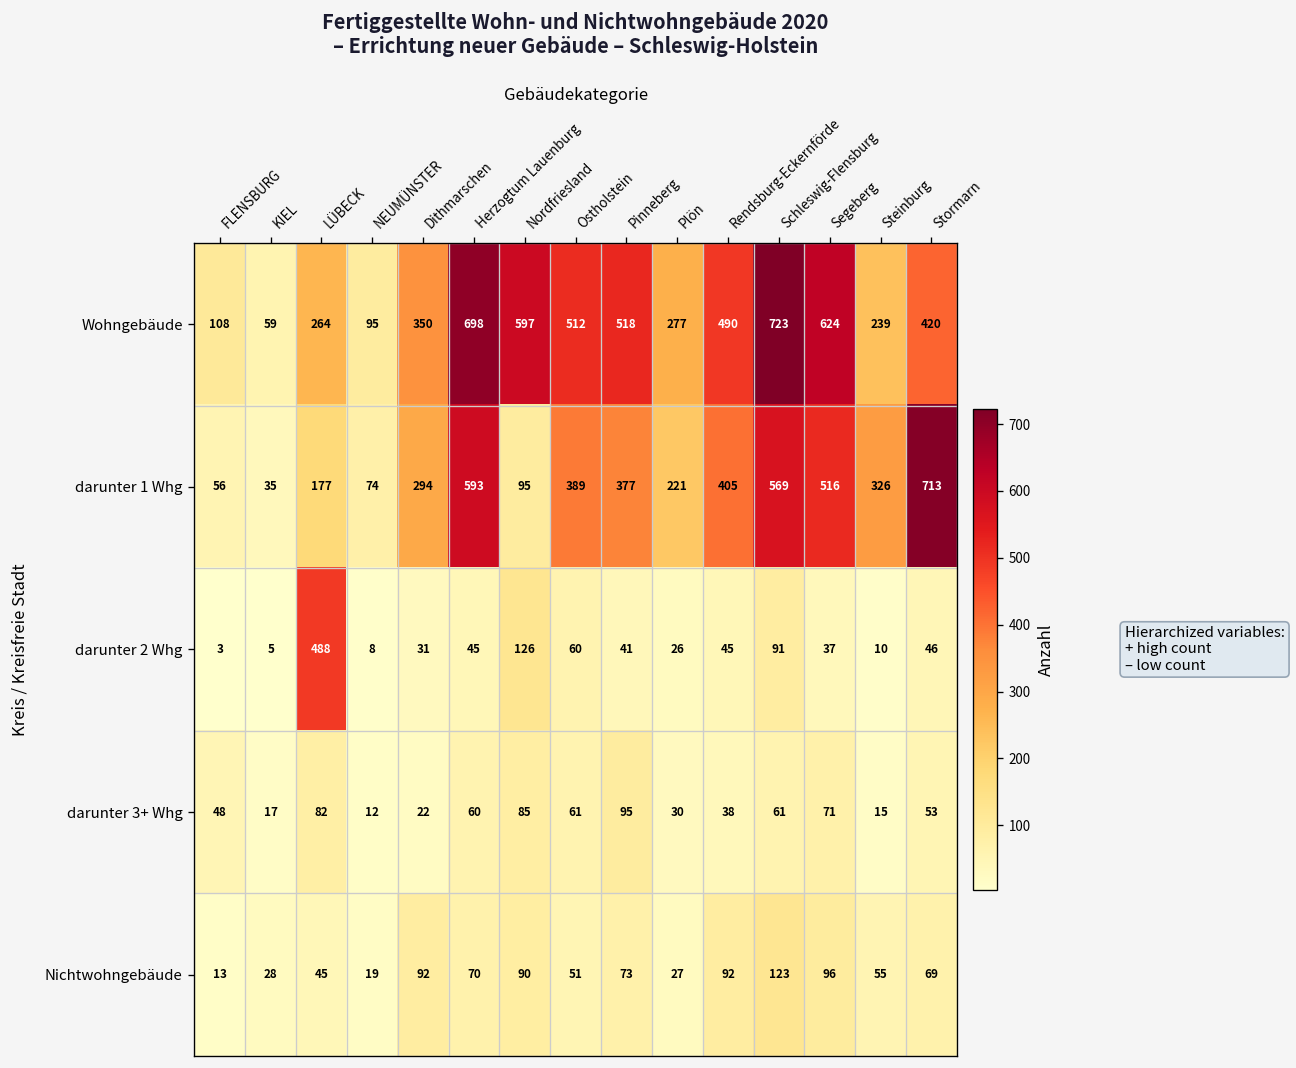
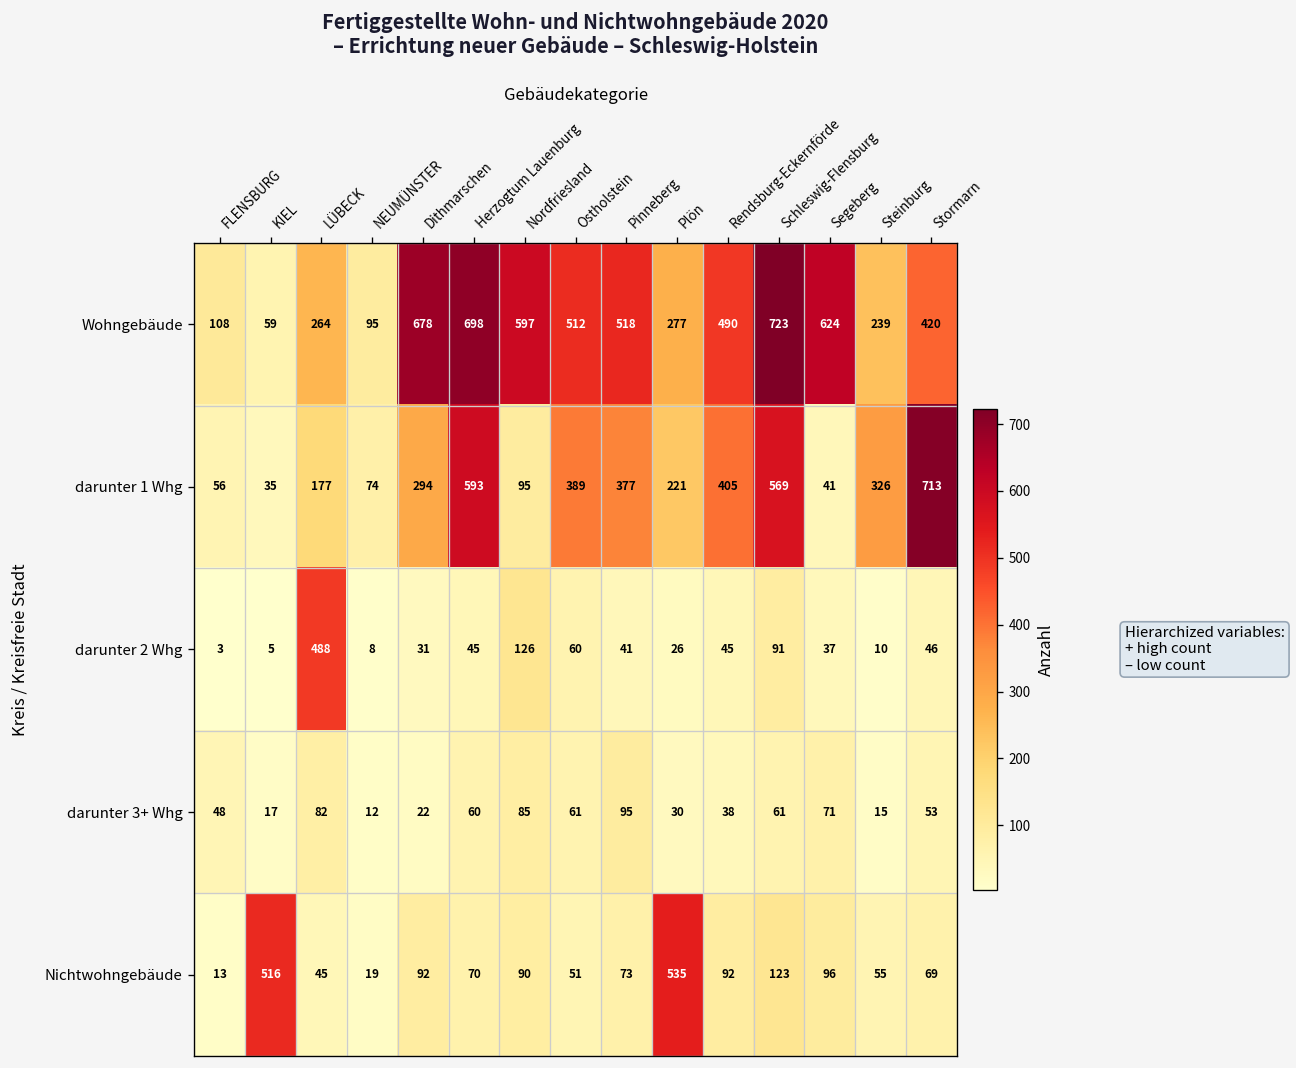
  {
    "Wohngebäude": {
      "FLENSBURG": 108,
      "KIEL": 59,
      "LÜBECK": 264,
      "NEUMÜNSTER": 95,
-     "Dithmarschen": 350,
+     "Dithmarschen": 678,
      "Herzogtum Lauenburg": 698,
      "Nordfriesland": 597,
      "Ostholstein": 512,
      "Pinneberg": 518,
      "Plön": 277,
      "Rendsburg-Eckernförde": 490,
      "Schleswig-Flensburg": 723,
      "Segeberg": 624,
      "Steinburg": 239,
      "Stormarn": 420
    },
    "darunter 1 Whg": {
      "FLENSBURG": 56,
      "KIEL": 35,
      "LÜBECK": 177,
      "NEUMÜNSTER": 74,
      "Dithmarschen": 294,
      "Herzogtum Lauenburg": 593,
      "Nordfriesland": 95,
      "Ostholstein": 389,
      "Pinneberg": 377,
      "Plön": 221,
      "Rendsburg-Eckernförde": 405,
      "Schleswig-Flensburg": 569,
-     "Segeberg": 516,
+     "Segeberg": 41,
      "Steinburg": 326,
      "Stormarn": 713
    },
    "darunter 2 Whg": {
      "FLENSBURG": 3,
      "KIEL": 5,
      "LÜBECK": 488,
      "NEUMÜNSTER": 8,
      "Dithmarschen": 31,
      "Herzogtum Lauenburg": 45,
      "Nordfriesland": 126,
      "Ostholstein": 60,
      "Pinneberg": 41,
      "Plön": 26,
      "Rendsburg-Eckernförde": 45,
      "Schleswig-Flensburg": 91,
      "Segeberg": 37,
      "Steinburg": 10,
      "Stormarn": 46
    },
    "darunter 3+ Whg": {
      "FLENSBURG": 48,
      "KIEL": 17,
      "LÜBECK": 82,
      "NEUMÜNSTER": 12,
      "Dithmarschen": 22,
      "Herzogtum Lauenburg": 60,
      "Nordfriesland": 85,
      "Ostholstein": 61,
      "Pinneberg": 95,
      "Plön": 30,
      "Rendsburg-Eckernförde": 38,
      "Schleswig-Flensburg": 61,
      "Segeberg": 71,
      "Steinburg": 15,
      "Stormarn": 53
    },
    "Nichtwohngebäude": {
      "FLENSBURG": 13,
-     "KIEL": 28,
+     "KIEL": 516,
      "LÜBECK": 45,
      "NEUMÜNSTER": 19,
      "Dithmarschen": 92,
      "Herzogtum Lauenburg": 70,
      "Nordfriesland": 90,
      "Ostholstein": 51,
      "Pinneberg": 73,
-     "Plön": 27,
+     "Plön": 535,
      "Rendsburg-Eckernförde": 92,
      "Schleswig-Flensburg": 123,
      "Segeberg": 96,
      "Steinburg": 55,
      "Stormarn": 69
    }
  }
